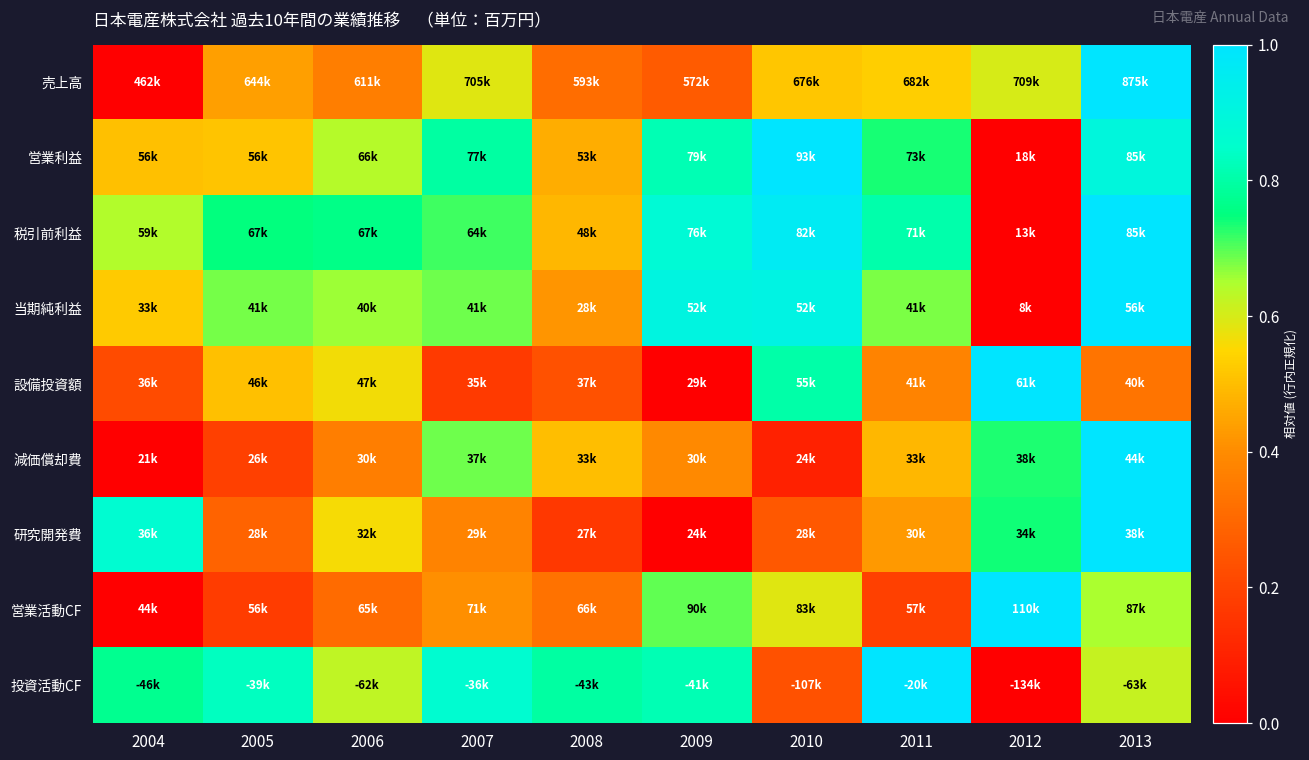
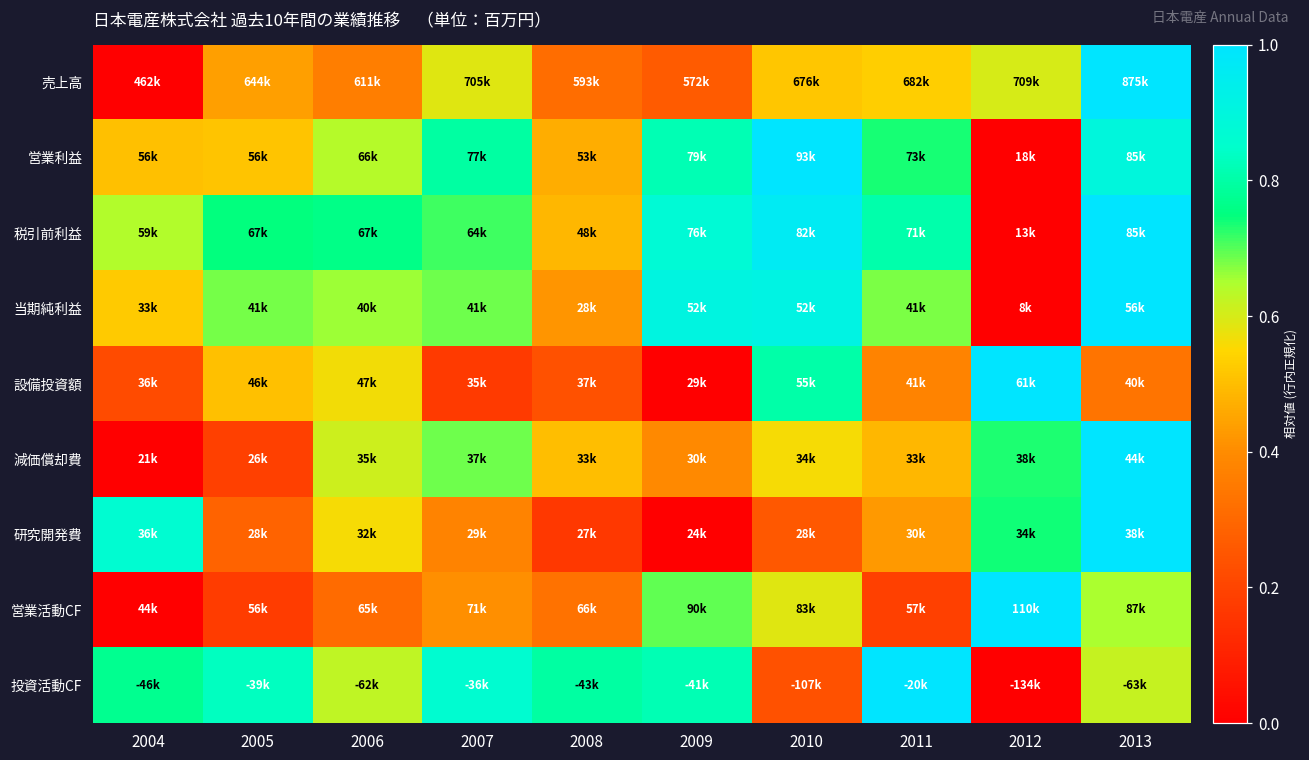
  {
    "売上高": {
      "2004": "462k",
      "2005": "644k",
      "2006": "611k",
      "2007": "705k",
      "2008": "593k",
      "2009": "572k",
      "2010": "676k",
      "2011": "682k",
      "2012": "709k",
      "2013": "875k"
    },
    "営業利益": {
      "2004": "56k",
      "2005": "56k",
      "2006": "66k",
      "2007": "77k",
      "2008": "53k",
      "2009": "79k",
      "2010": "93k",
      "2011": "73k",
      "2012": "18k",
      "2013": "85k"
    },
    "税引前利益": {
      "2004": "59k",
      "2005": "67k",
      "2006": "67k",
      "2007": "64k",
      "2008": "48k",
      "2009": "76k",
      "2010": "82k",
      "2011": "71k",
      "2012": "13k",
      "2013": "85k"
    },
    "当期純利益": {
      "2004": "33k",
      "2005": "41k",
      "2006": "40k",
      "2007": "41k",
      "2008": "28k",
      "2009": "52k",
      "2010": "52k",
      "2011": "41k",
      "2012": "8k",
      "2013": "56k"
    },
    "設備投資額": {
      "2004": "36k",
      "2005": "46k",
      "2006": "47k",
      "2007": "35k",
      "2008": "37k",
      "2009": "29k",
      "2010": "55k",
      "2011": "41k",
      "2012": "61k",
      "2013": "40k"
    },
    "減価償却費": {
      "2004": "21k",
      "2005": "26k",
-     "2006": "30k",
+     "2006": "35k",
      "2007": "37k",
      "2008": "33k",
      "2009": "30k",
-     "2010": "24k",
+     "2010": "34k",
      "2011": "33k",
      "2012": "38k",
      "2013": "44k"
    },
    "研究開発費": {
      "2004": "36k",
      "2005": "28k",
      "2006": "32k",
      "2007": "29k",
      "2008": "27k",
      "2009": "24k",
      "2010": "28k",
      "2011": "30k",
      "2012": "34k",
      "2013": "38k"
    },
    "営業活動CF": {
      "2004": "44k",
      "2005": "56k",
      "2006": "65k",
      "2007": "71k",
      "2008": "66k",
      "2009": "90k",
      "2010": "83k",
      "2011": "57k",
      "2012": "110k",
      "2013": "87k"
    },
    "投資活動CF": {
      "2004": "-46k",
      "2005": "-39k",
      "2006": "-62k",
      "2007": "-36k",
      "2008": "-43k",
      "2009": "-41k",
      "2010": "-107k",
      "2011": "-20k",
      "2012": "-134k",
      "2013": "-63k"
    }
  }
